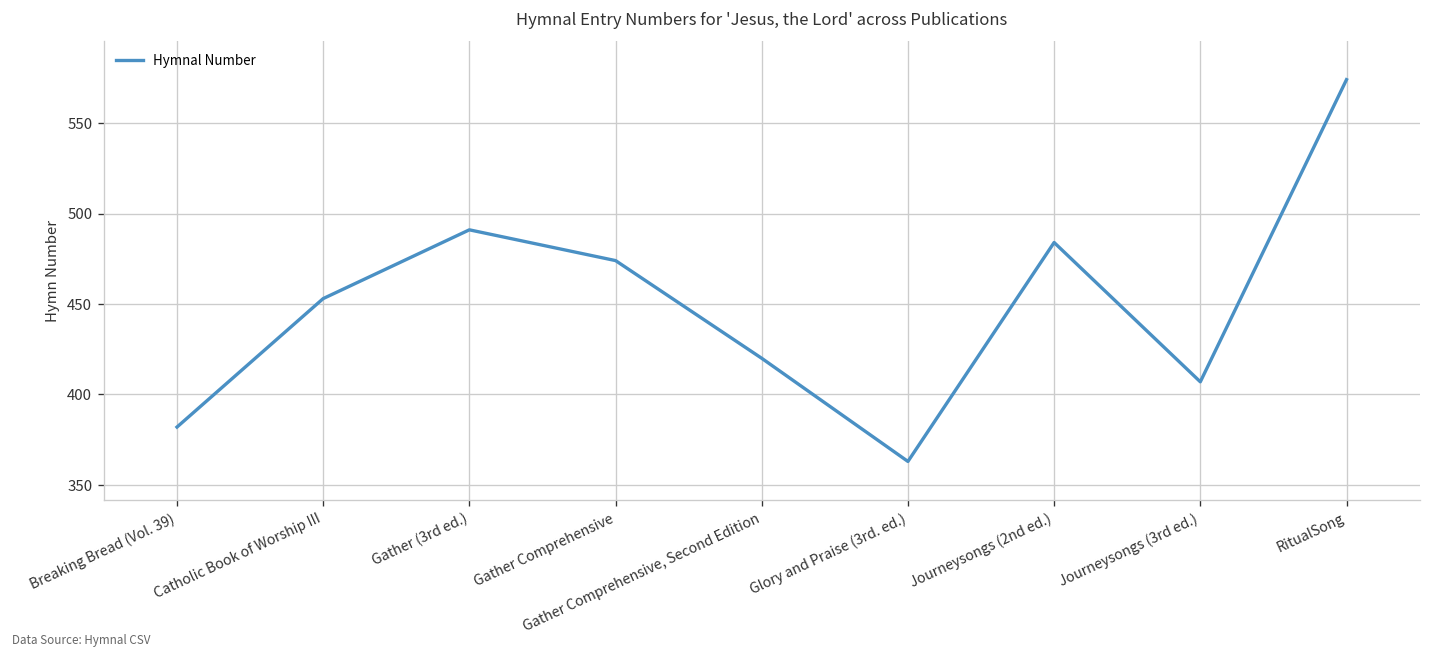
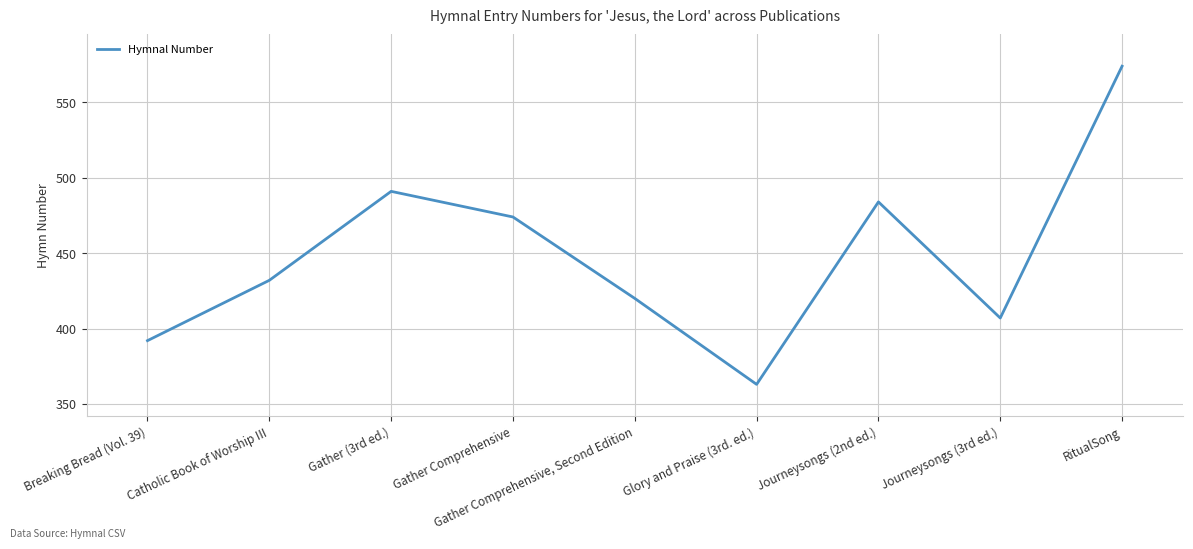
  {
-   "Breaking Bread (Vol. 39)": 382,
-   "Catholic Book of Worship III": 453,
+   "Breaking Bread (Vol. 39)": 392,
+   "Catholic Book of Worship III": 432,
    "Gather (3rd ed.)": 491,
    "Gather Comprehensive": 474,
    "Gather Comprehensive, Second Edition": 420,
    "Glory and Praise (3rd. ed.)": 363,
    "Journeysongs (2nd ed.)": 484,
    "Journeysongs (3rd ed.)": 407,
    "RitualSong": 574
  }
